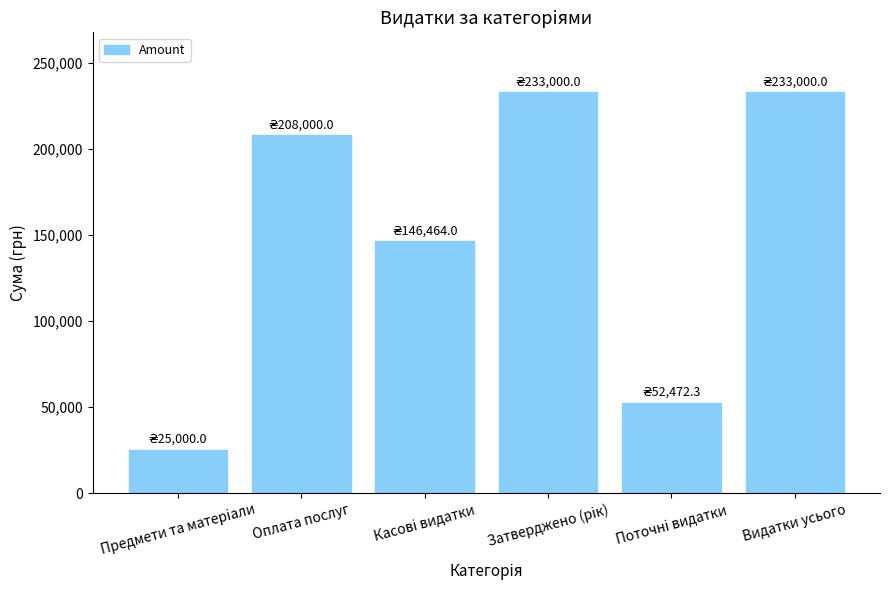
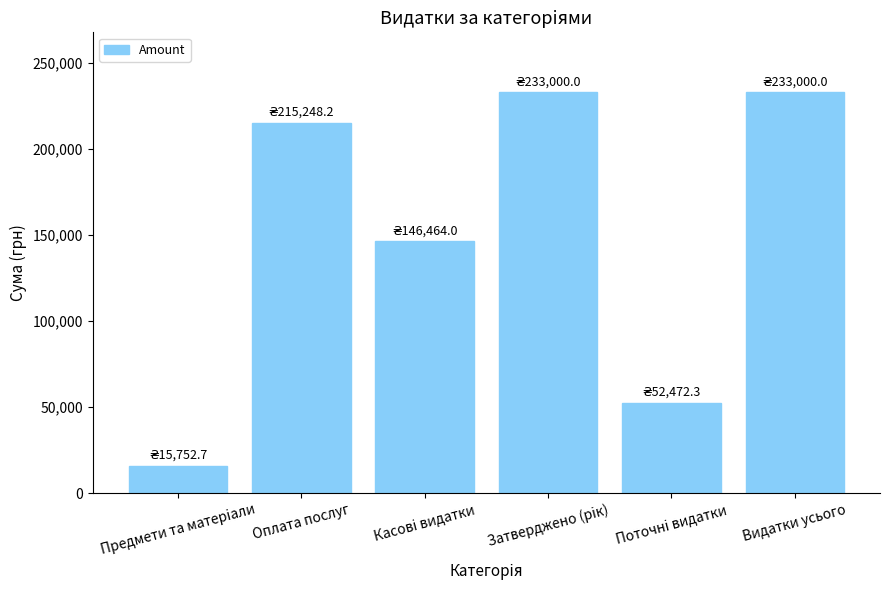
  {
-   "Предмети та матеріали": "25,000.0",
-   "Оплата послуг": "208,000.0",
+   "Предмети та матеріали": "15,752.7",
+   "Оплата послуг": "215,248.2",
    "Касові видатки": "146,464.0",
    "Затверджено (рік)": "233,000.0",
    "Поточні видатки": "52,472.3",
    "Видатки усього": "233,000.0"
  }
